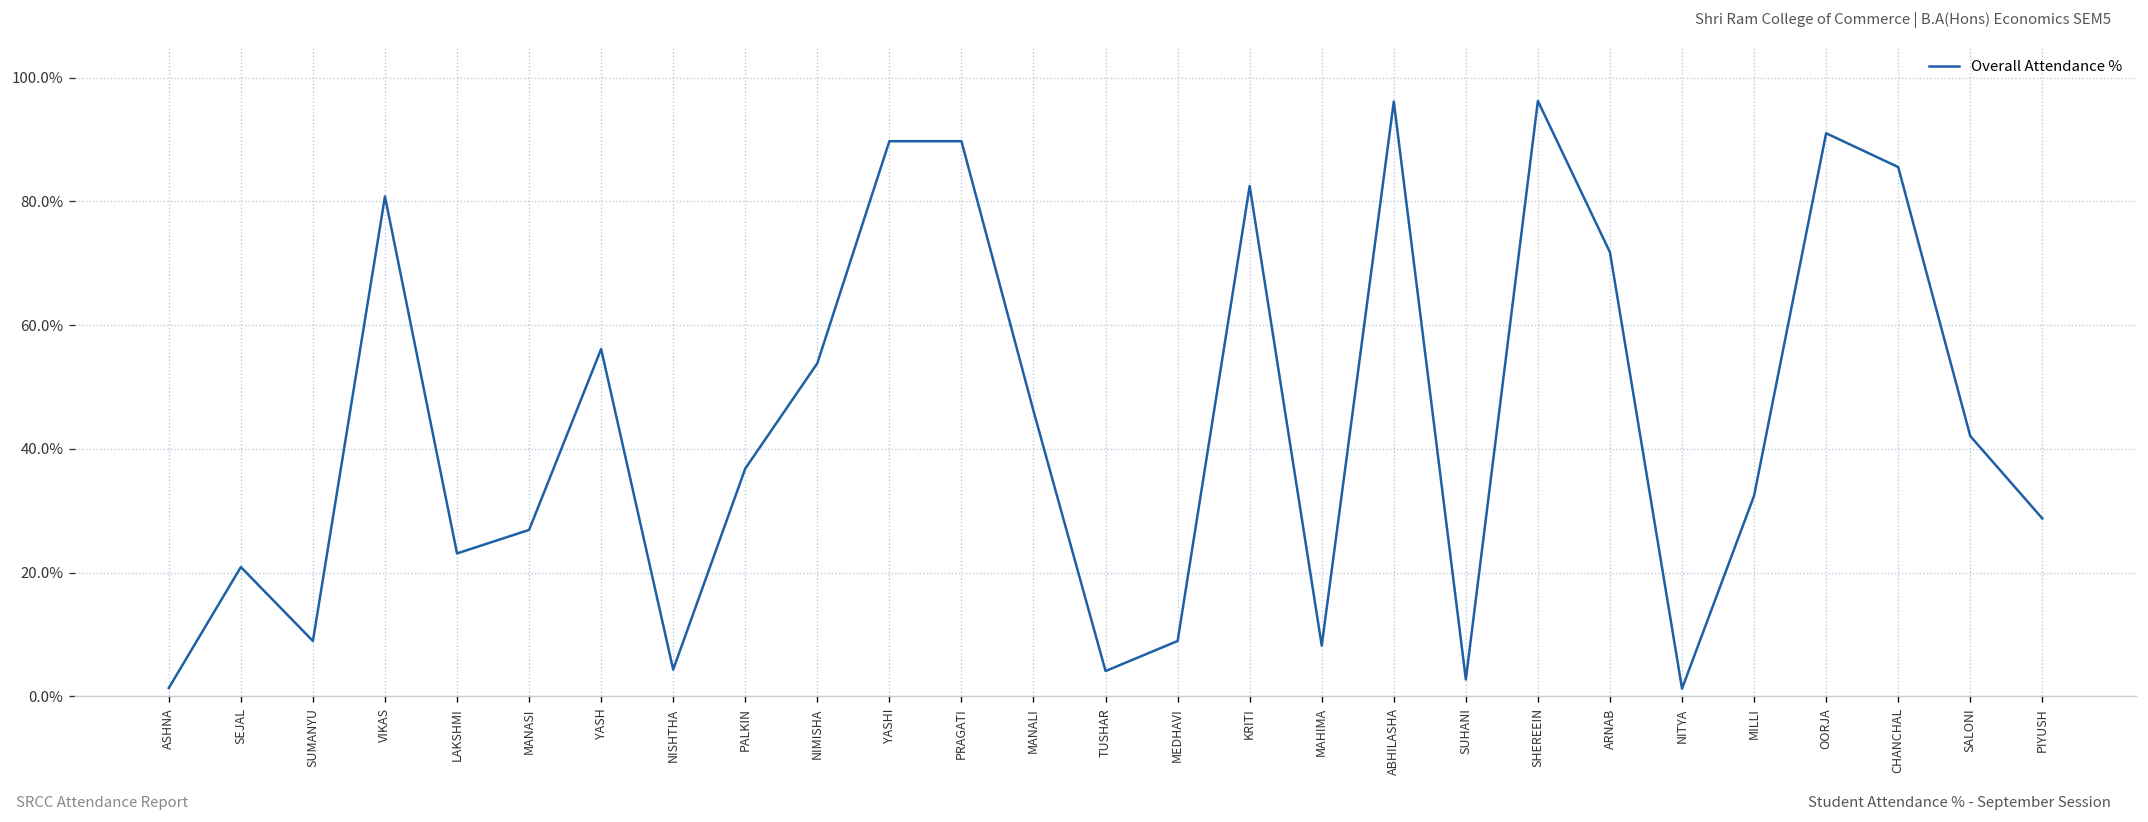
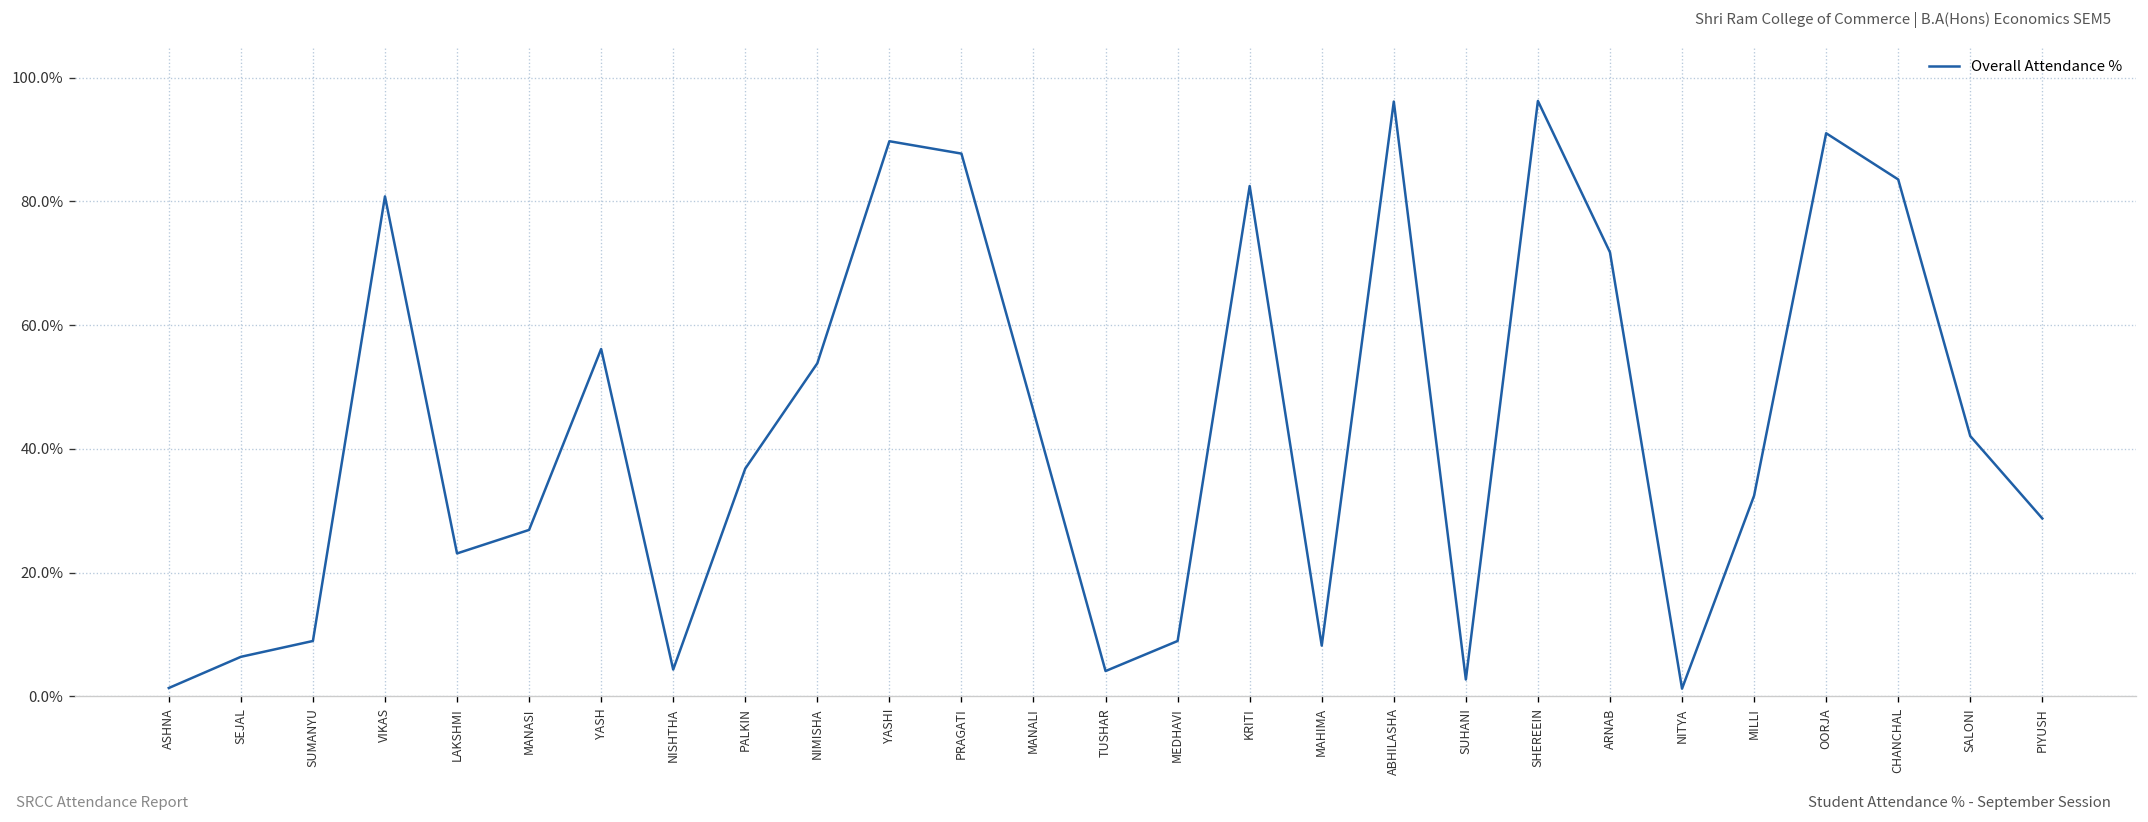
  {
    "ASHNA": "1%",
-   "SEJAL": "21%",
+   "SEJAL": "6%",
    "SUMANYU": "9%",
    "VIKAS": "81%",
    "LAKSHMI": "23%",
    "MANASI": "27%",
    "YASH": "56%",
    "NISHTHA": "4%",
    "PALKIN": "37%",
    "NIMISHA": "54%",
    "YASHI": "90%",
-   "PRAGATI": "90%",
+   "PRAGATI": "88%",
    "MANALI": "46%",
    "TUSHAR": "4%",
    "MEDHAVI": "9%",
    "KRITI": "83%",
    "MAHIMA": "8%",
    "ABHILASHA": "96%",
    "SUHANI": "3%",
    "SHEREEIN": "96%",
    "ARNAB": "72%",
    "NITYA": "1%",
    "MILLI": "32%",
    "OORJA": "91%",
-   "CHANCHAL": "86%",
+   "CHANCHAL": "84%",
    "SALONI": "42%",
    "PIYUSH": "29%"
  }
